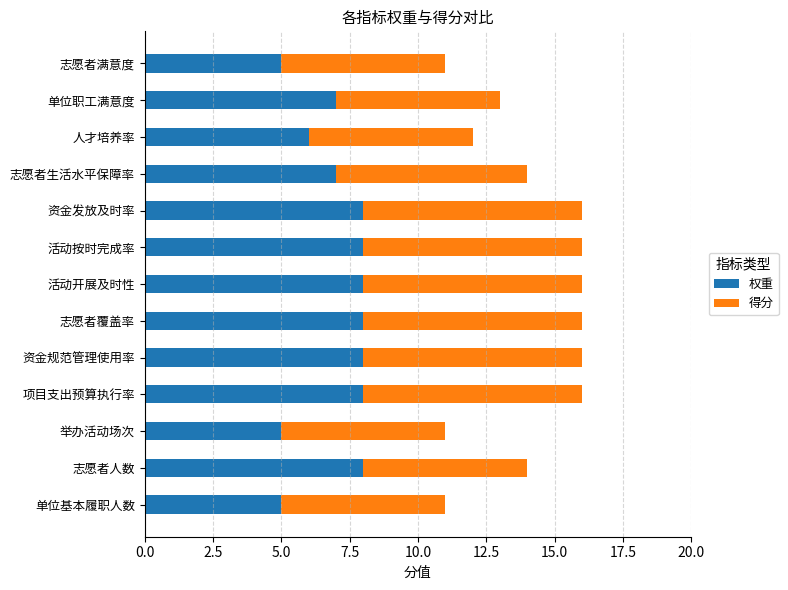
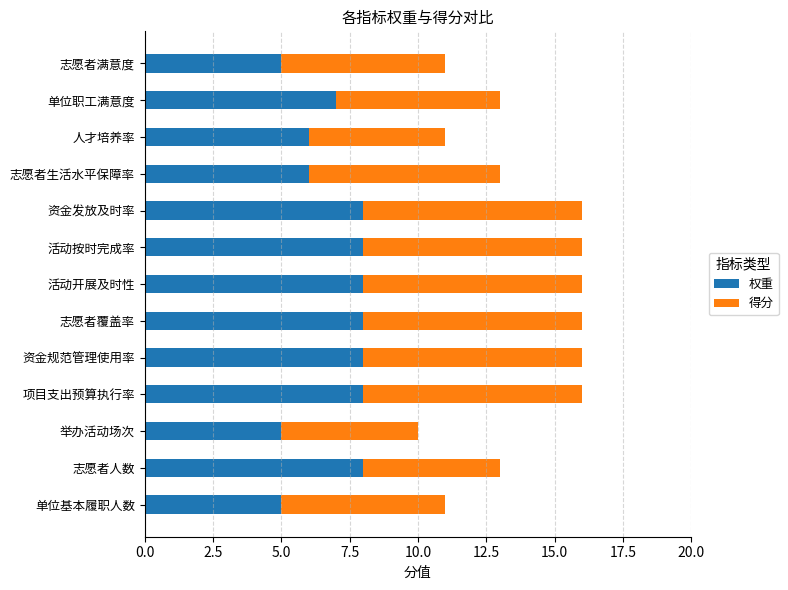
  {
    "权重": {
      "志愿者满意度": 5,
      "单位职工满意度": 7,
      "人才培养率": 6,
-     "志愿者生活水平保障率": 7,
+     "志愿者生活水平保障率": 6,
      "资金发放及时率": 8,
      "活动按时完成率": 8,
      "活动开展及时性": 8,
      "志愿者覆盖率": 8,
      "资金规范管理使用率": 8,
      "项目支出预算执行率": 8,
      "举办活动场次": 5,
      "志愿者人数": 8,
      "单位基本履职人数": 5
    },
    "得分": {
      "志愿者满意度": 6,
      "单位职工满意度": 6,
-     "人才培养率": 6,
+     "人才培养率": 5,
      "志愿者生活水平保障率": 7,
      "资金发放及时率": 8,
      "活动按时完成率": 8,
      "活动开展及时性": 8,
      "志愿者覆盖率": 8,
      "资金规范管理使用率": 8,
      "项目支出预算执行率": 8,
-     "举办活动场次": 6,
-     "志愿者人数": 6,
+     "举办活动场次": 5,
+     "志愿者人数": 5,
      "单位基本履职人数": 6
    }
  }
